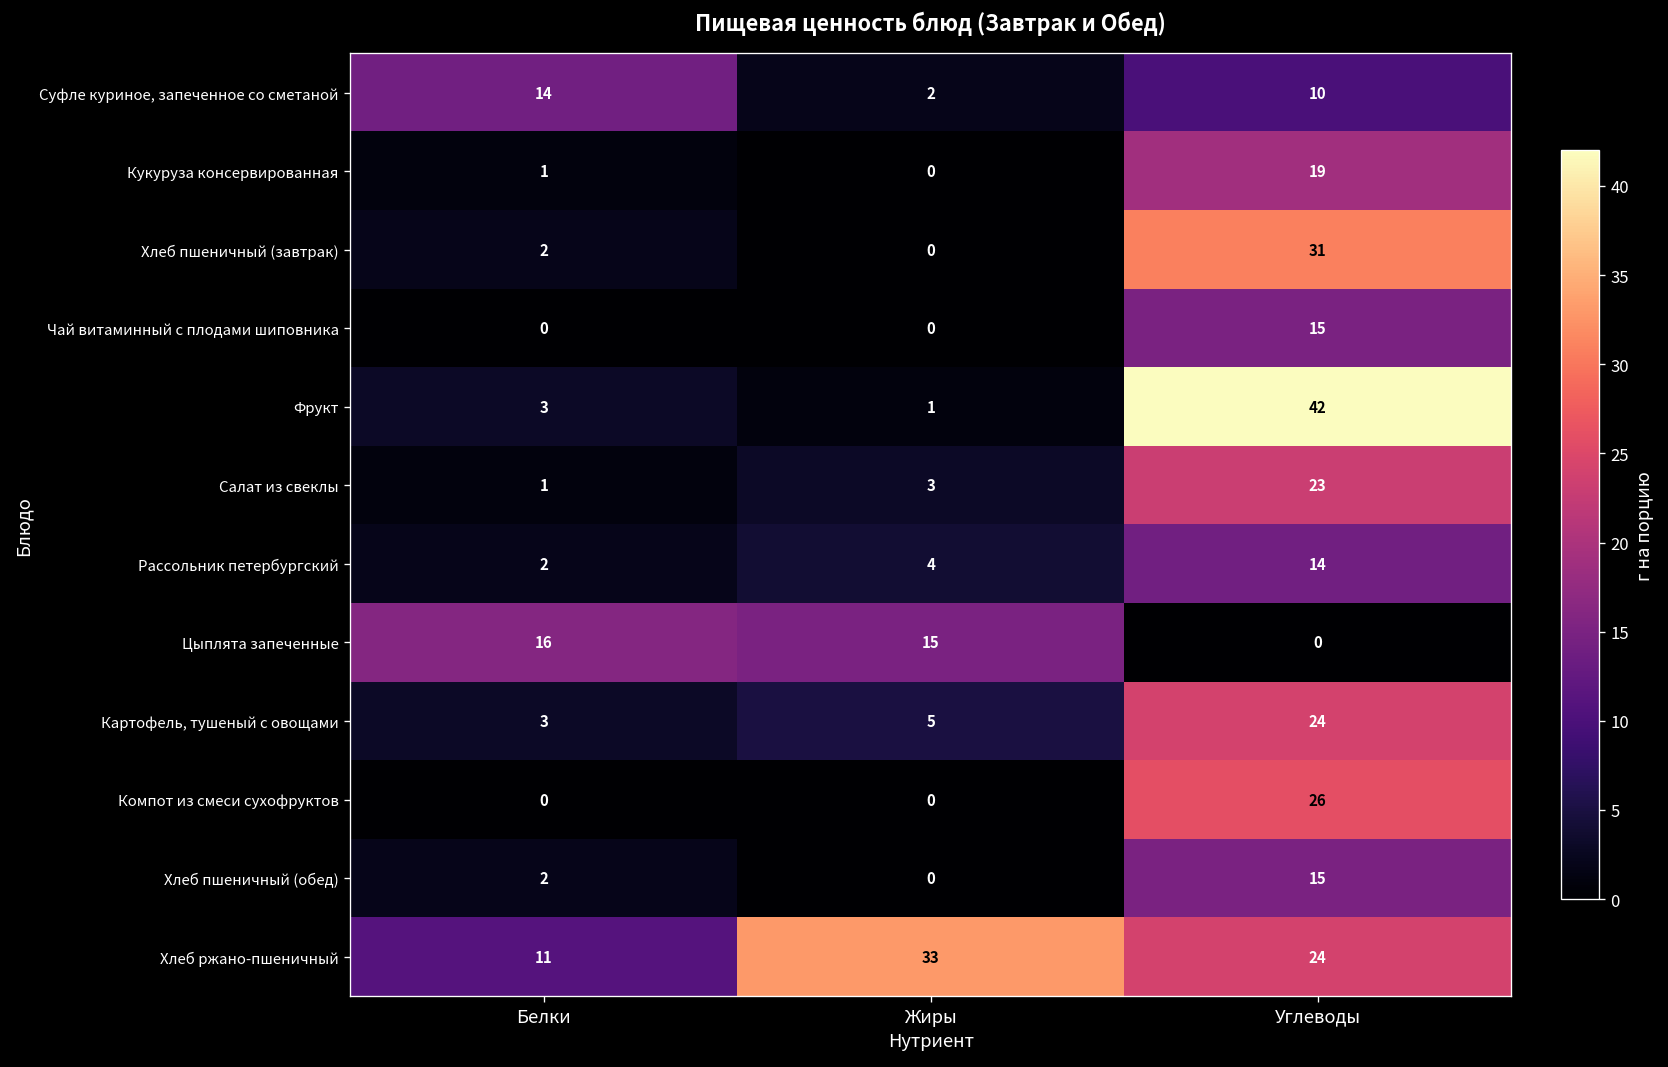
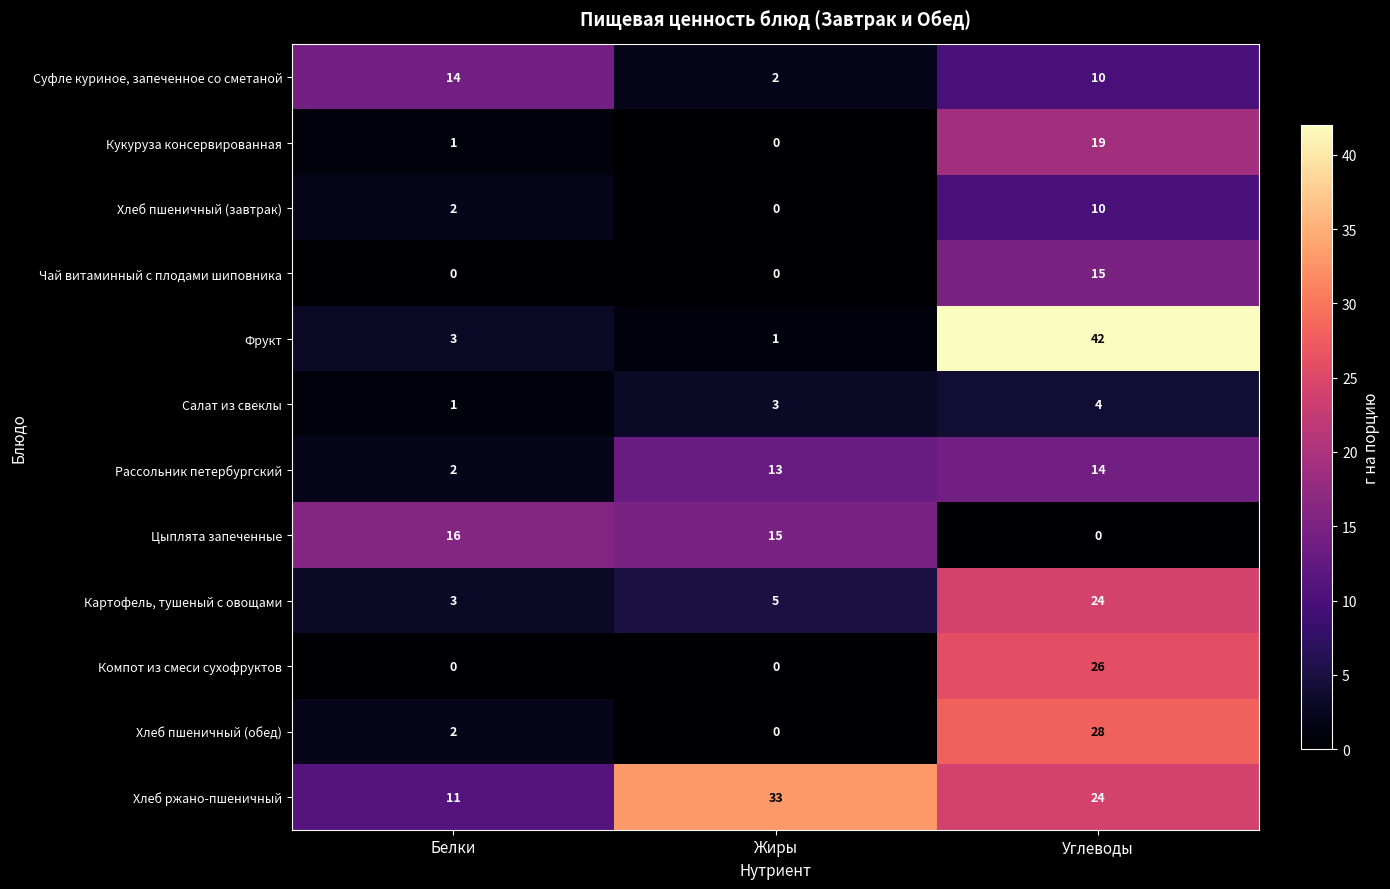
  {
    "Суфле куриное, запеченное со сметаной": {
      "Белки": 14,
      "Жиры": 2,
      "Углеводы": 10
    },
    "Кукуруза консервированная": {
      "Белки": 1,
      "Жиры": 0,
      "Углеводы": 19
    },
    "Хлеб пшеничный (завтрак)": {
      "Белки": 2,
      "Жиры": 0,
-     "Углеводы": 31
+     "Углеводы": 10
    },
    "Чай витаминный с плодами шиповника": {
      "Белки": 0,
      "Жиры": 0,
      "Углеводы": 15
    },
    "Фрукт": {
      "Белки": 3,
      "Жиры": 1,
      "Углеводы": 42
    },
    "Салат из свеклы": {
      "Белки": 1,
      "Жиры": 3,
-     "Углеводы": 23
+     "Углеводы": 4
    },
    "Рассольник петербургский": {
      "Белки": 2,
-     "Жиры": 4,
+     "Жиры": 13,
      "Углеводы": 14
    },
    "Цыплята запеченные": {
      "Белки": 16,
      "Жиры": 15,
      "Углеводы": 0
    },
    "Картофель, тушеный с овощами": {
      "Белки": 3,
      "Жиры": 5,
      "Углеводы": 24
    },
    "Компот из смеси сухофруктов": {
      "Белки": 0,
      "Жиры": 0,
      "Углеводы": 26
    },
    "Хлеб пшеничный (обед)": {
      "Белки": 2,
      "Жиры": 0,
-     "Углеводы": 15
+     "Углеводы": 28
    },
    "Хлеб ржано-пшеничный": {
      "Белки": 11,
      "Жиры": 33,
      "Углеводы": 24
    }
  }
